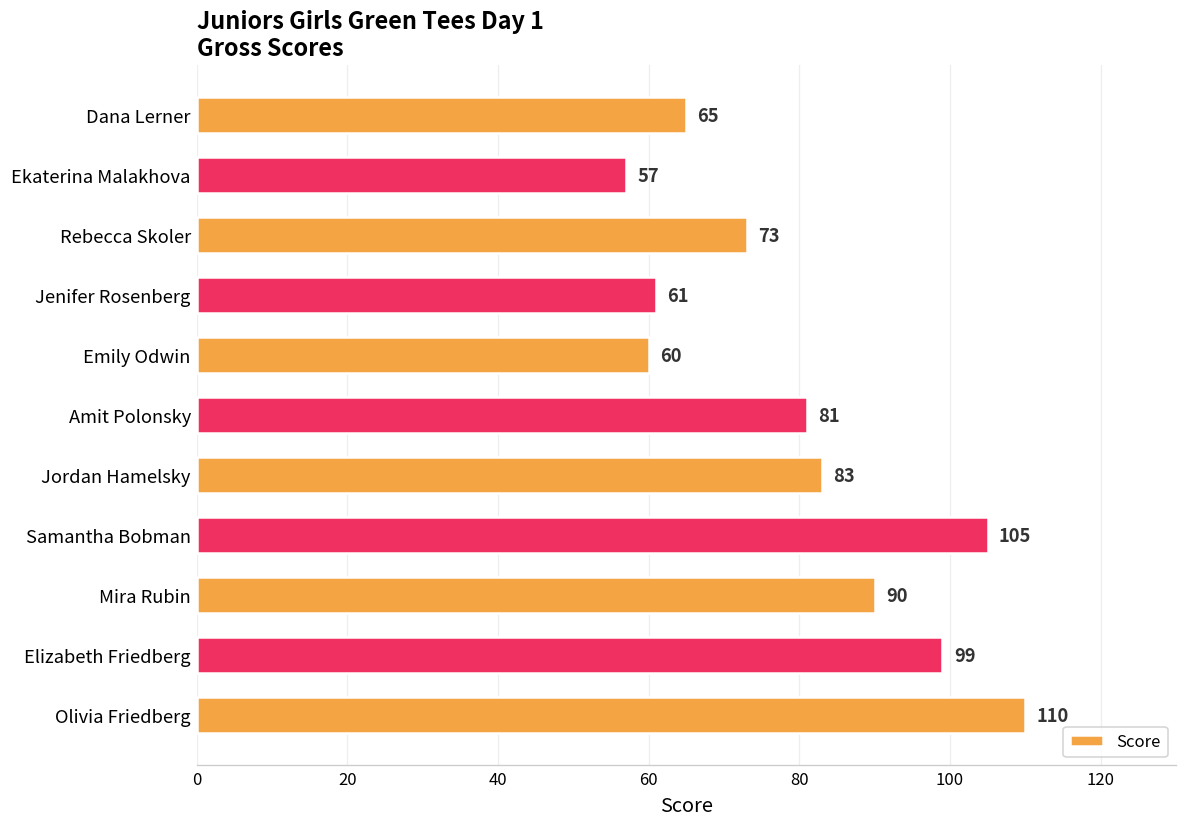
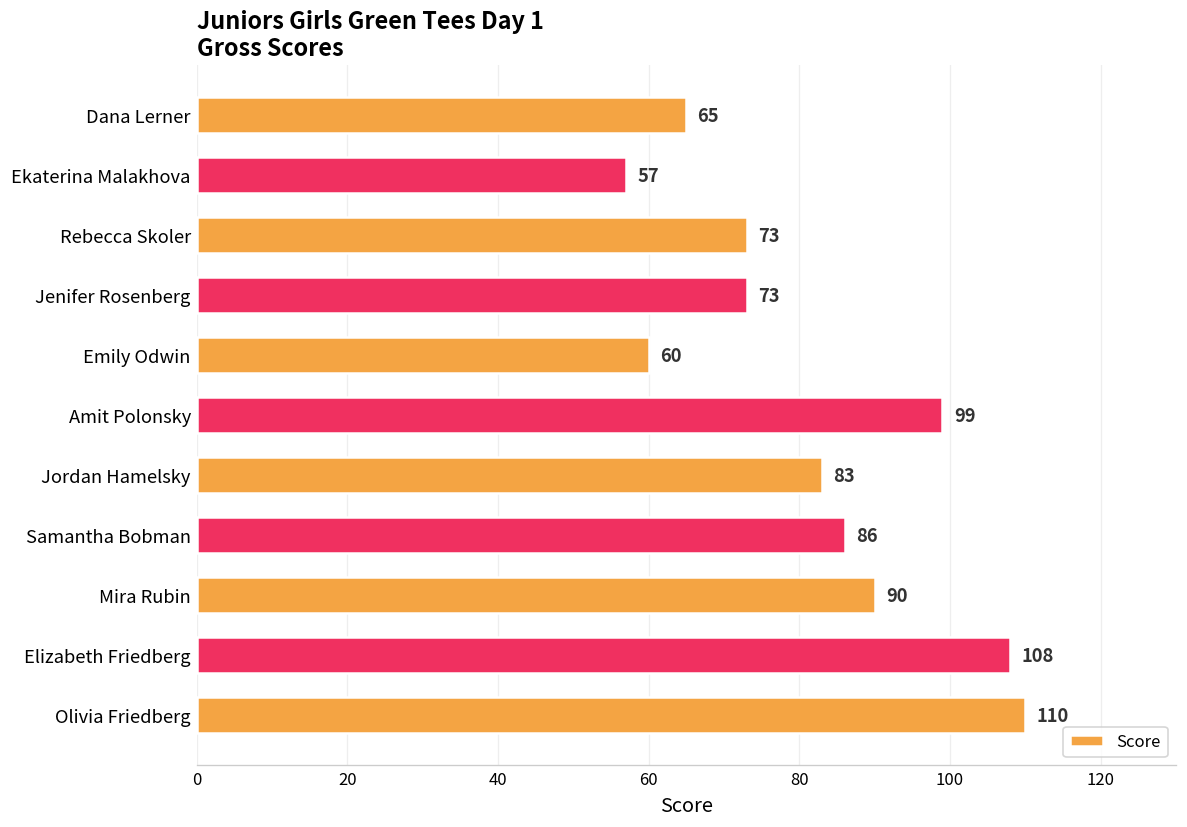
  {
    "Dana Lerner": 65,
    "Ekaterina Malakhova": 57,
    "Rebecca Skoler": 73,
-   "Jenifer Rosenberg": 61,
+   "Jenifer Rosenberg": 73,
    "Emily Odwin": 60,
-   "Amit Polonsky": 81,
+   "Amit Polonsky": 99,
    "Jordan Hamelsky": 83,
-   "Samantha Bobman": 105,
+   "Samantha Bobman": 86,
    "Mira Rubin": 90,
-   "Elizabeth Friedberg": 99,
+   "Elizabeth Friedberg": 108,
    "Olivia Friedberg": 110
  }
